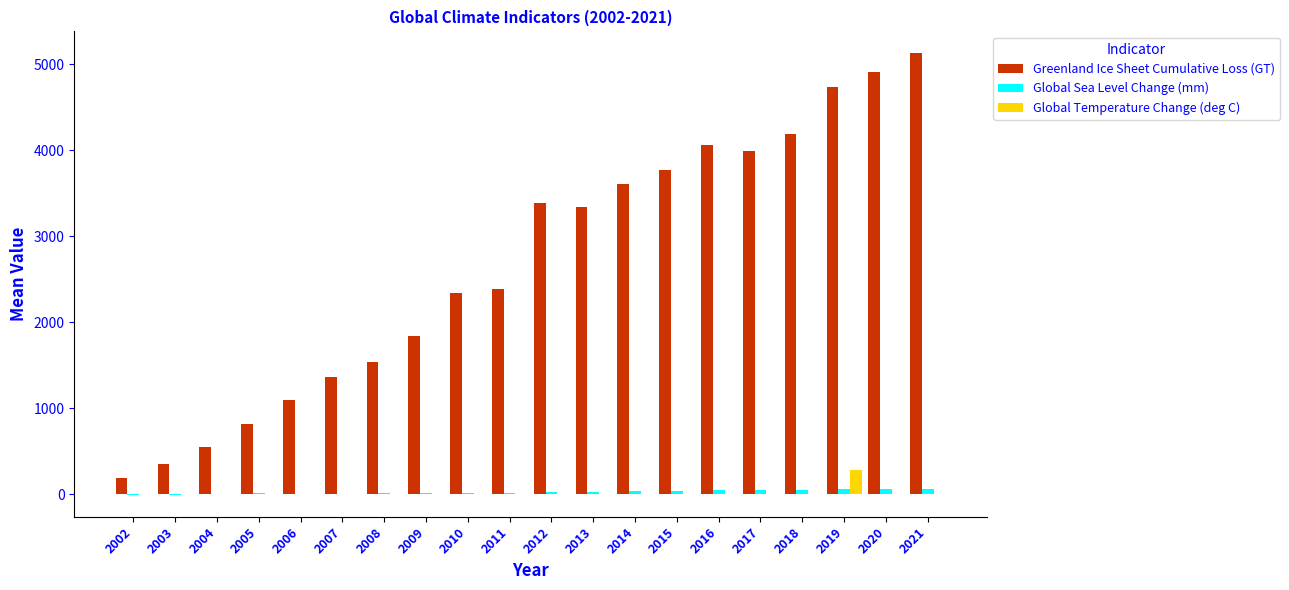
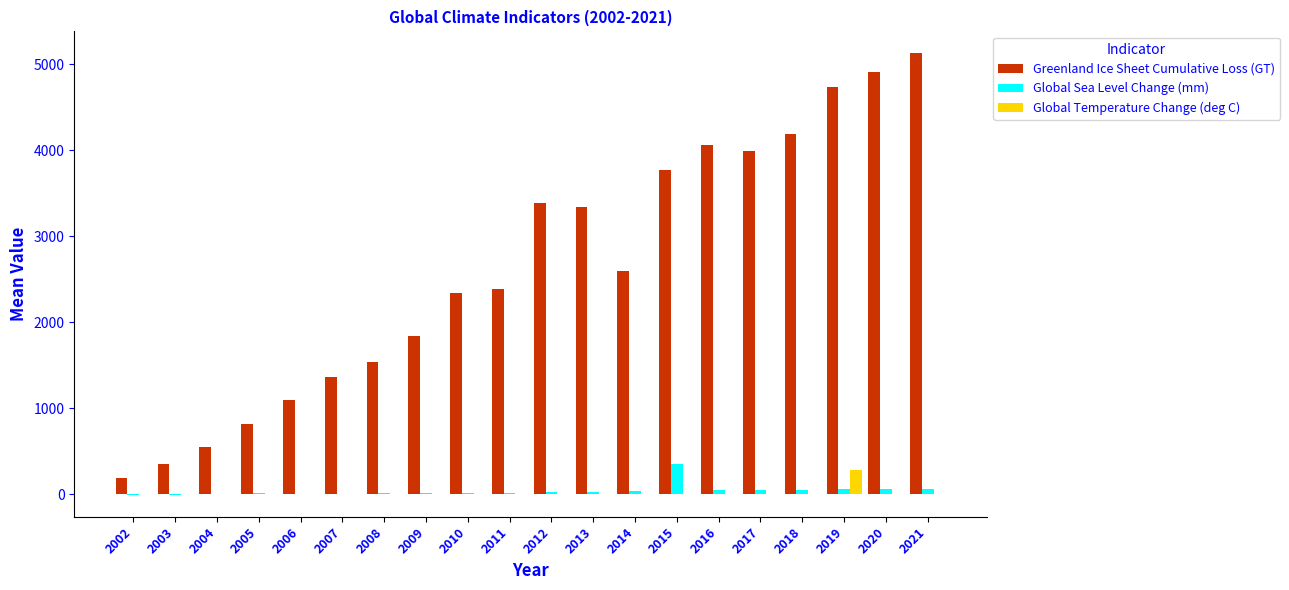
  {
    "Greenland Ice Sheet Cumulative Loss (GT)": {
      "2002": 200,
      "2003": 400,
      "2004": 500,
      "2005": 800,
      "2006": 1100,
      "2007": 1400,
      "2008": 1500,
      "2009": 1800,
      "2010": 2300,
      "2011": 2400,
      "2012": 3400,
      "2013": 3300,
-     "2014": 3600,
+     "2014": 2600,
      "2015": 3800,
      "2016": 4100,
      "2017": 4000,
      "2018": 4200,
      "2019": 4700,
      "2020": 4900,
      "2021": 5100
    },
    "Global Sea Level Change (mm)": {
      "2012": 0,
      "2013": 0,
      "2014": 0,
-     "2015": 0,
+     "2015": 400,
      "2016": 0,
      "2017": 100,
      "2018": 100,
      "2019": 100,
      "2020": 100,
      "2021": 100
    },
    "Global Temperature Change (deg C)": {
      "2019": 300
    }
  }
